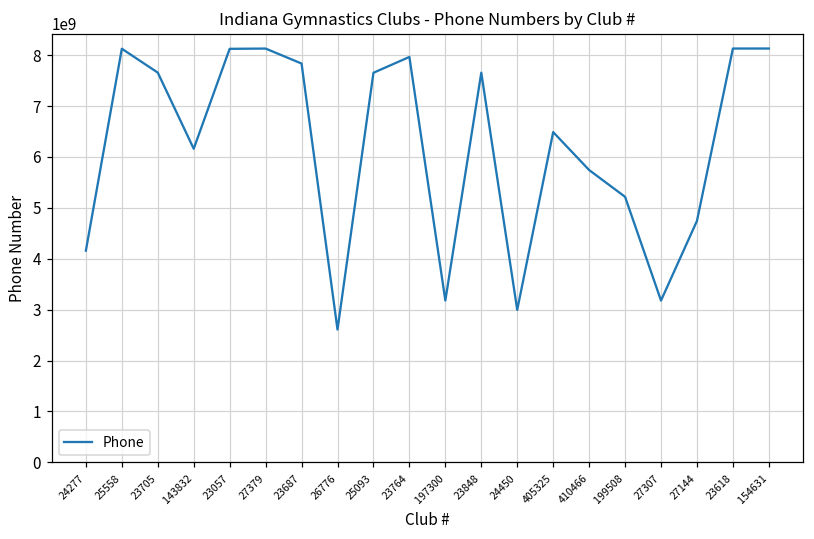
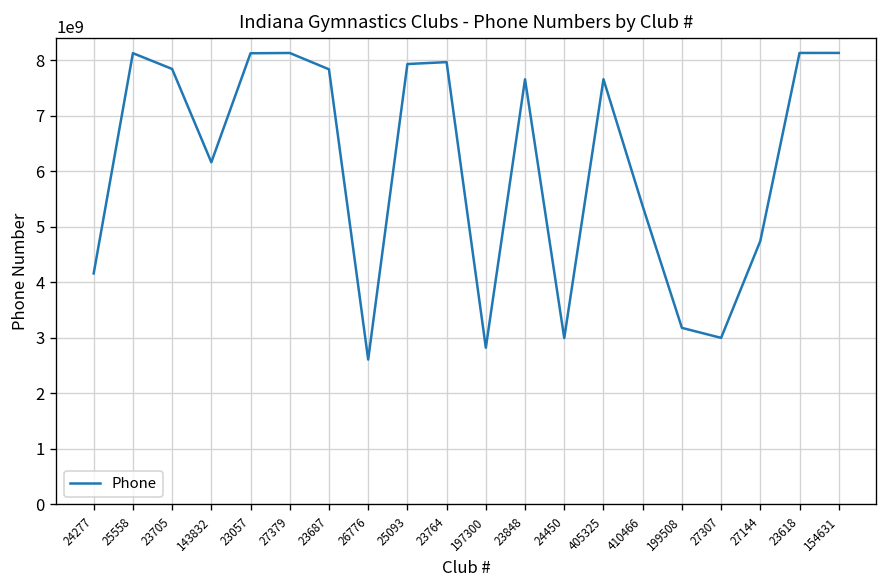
  {
    "24277": 4200000000,
    "25558": 8100000000,
-   "23705": 7700000000,
+   "23705": 7800000000,
    "143832": 6200000000,
    "23057": 8100000000,
    "27379": 8100000000,
    "23687": 7800000000,
    "26776": 2600000000,
-   "25093": 7700000000,
+   "25093": 7900000000,
    "23764": 8000000000,
-   "197300": 3200000000,
+   "197300": 2800000000,
    "23848": 7700000000,
    "24450": 3000000000,
-   "405325": 6500000000,
-   "410466": 5700000000,
-   "199508": 5200000000,
-   "27307": 3200000000,
+   "405325": 7700000000,
+   "410466": 5400000000,
+   "199508": 3200000000,
+   "27307": 3000000000,
    "27144": 4700000000,
    "23618": 8100000000,
    "154631": 8100000000
  }
